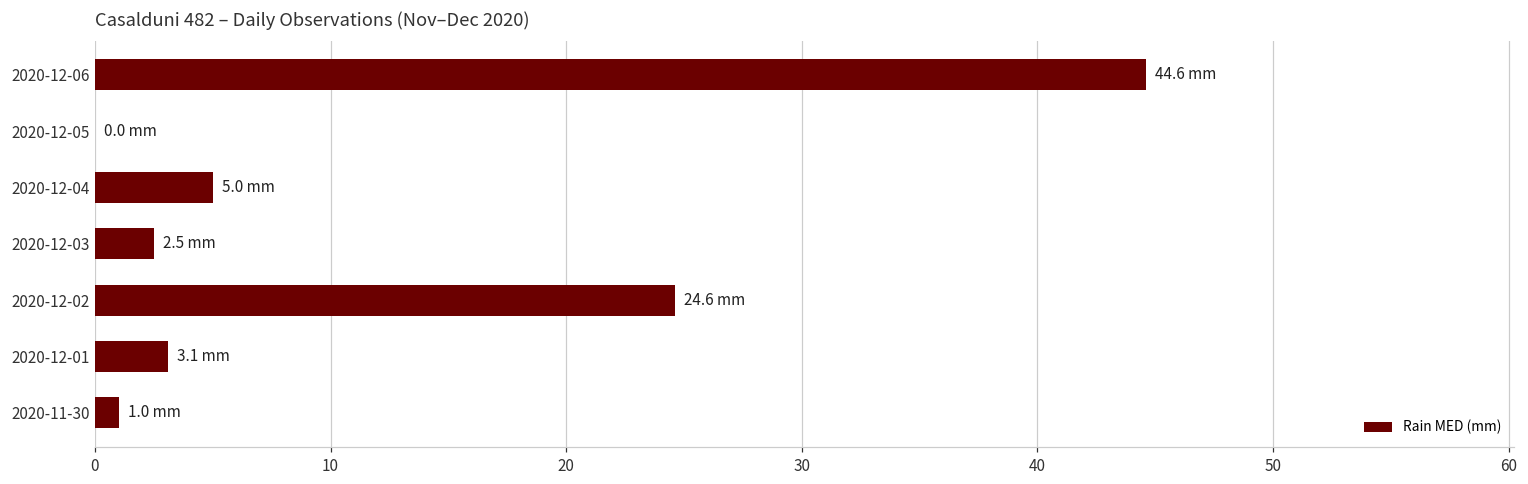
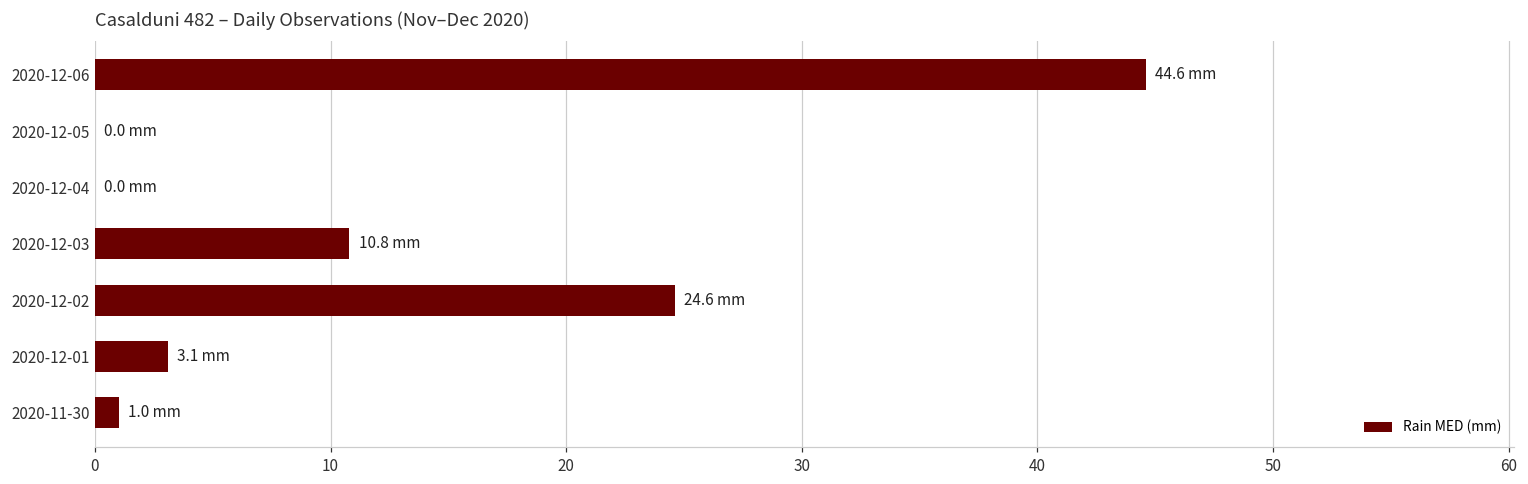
  {
    "2020-12-06": 44.6,
    "2020-12-05": 0.0,
-   "2020-12-04": 5.0,
-   "2020-12-03": 2.5,
+   "2020-12-04": 0.0,
+   "2020-12-03": 10.8,
    "2020-12-02": 24.6,
    "2020-12-01": 3.1,
    "2020-11-30": 1.0
  }
